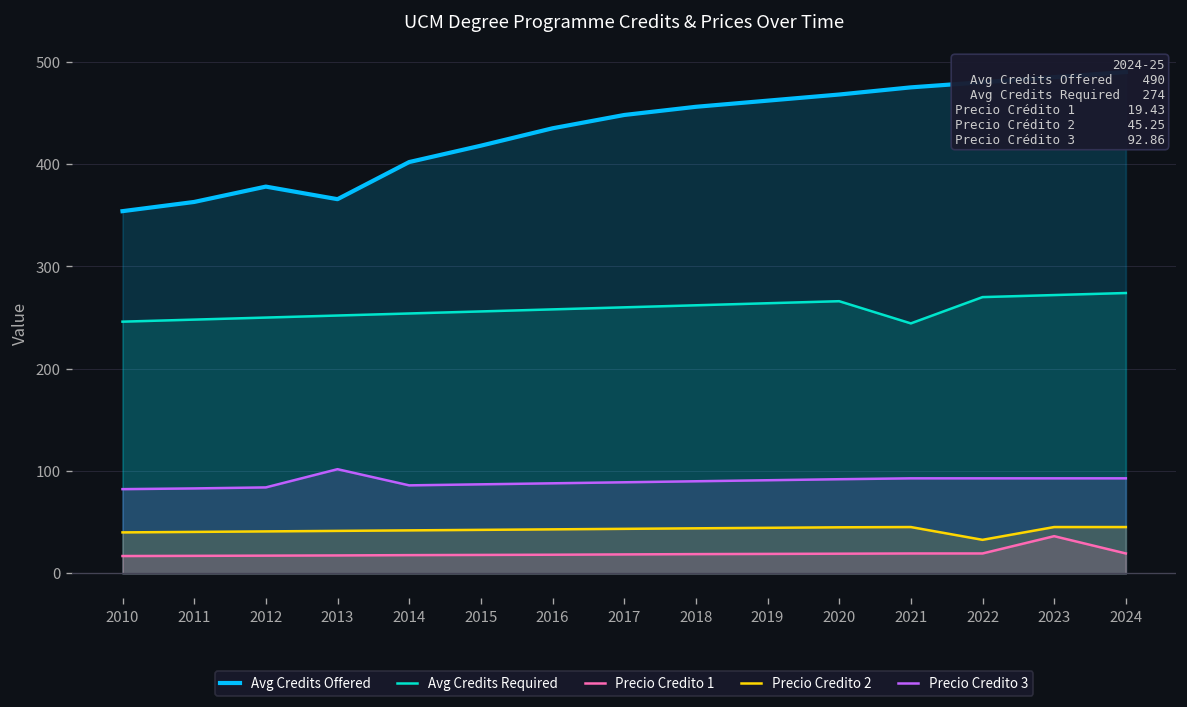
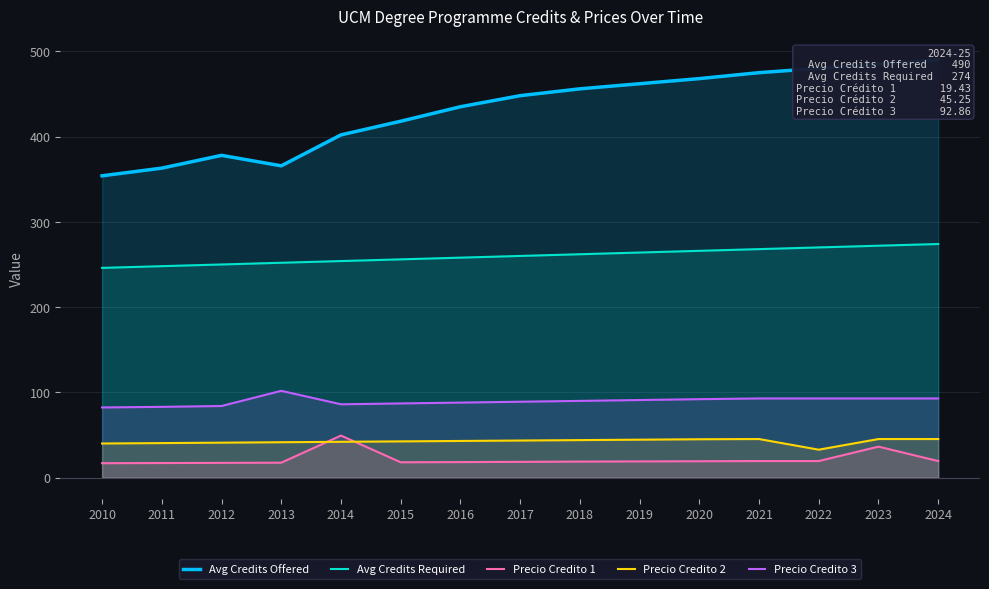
  {
    "Avg Credits Offered": {
      "2010": 350,
      "2011": 360,
      "2012": 380,
      "2013": 370,
      "2014": 400,
      "2015": 420,
      "2016": 440,
      "2017": 450,
      "2018": 460,
      "2019": 460,
      "2020": 470,
      "2021": 480
    },
    "Avg Credits Required": {
      "2010": 250,
      "2011": 250,
      "2012": 250,
      "2013": 250,
      "2014": 250,
      "2015": 260,
      "2016": 260,
      "2017": 260,
      "2018": 260,
      "2019": 260,
      "2020": 270,
-     "2021": 240,
+     "2021": 270,
      "2022": 270,
      "2023": 270,
      "2024": 270
    },
    "Precio Credito 1": {
      "2010": 20,
      "2011": 20,
      "2012": 20,
      "2013": 20,
-     "2014": 20,
+     "2014": 50,
      "2015": 20,
      "2016": 20,
      "2017": 20,
      "2018": 20,
      "2019": 20,
      "2020": 20,
      "2021": 20,
      "2022": 20,
      "2023": 40,
      "2024": 20
    },
    "Precio Credito 2": {
      "2010": 40,
      "2011": 40,
      "2012": 40,
      "2013": 40,
      "2014": 40,
      "2015": 40,
      "2016": 40,
      "2017": 40,
      "2018": 40,
      "2019": 40,
      "2020": 50,
      "2021": 50,
      "2022": 30,
      "2023": 50,
      "2024": 50
    },
    "Precio Credito 3": {
      "2010": 80,
      "2011": 80,
      "2012": 80,
      "2013": 100,
      "2014": 90,
      "2015": 90,
      "2016": 90,
      "2017": 90,
      "2018": 90,
      "2019": 90,
      "2020": 90,
      "2021": 90,
      "2022": 90,
      "2023": 90,
      "2024": 90
    }
  }
